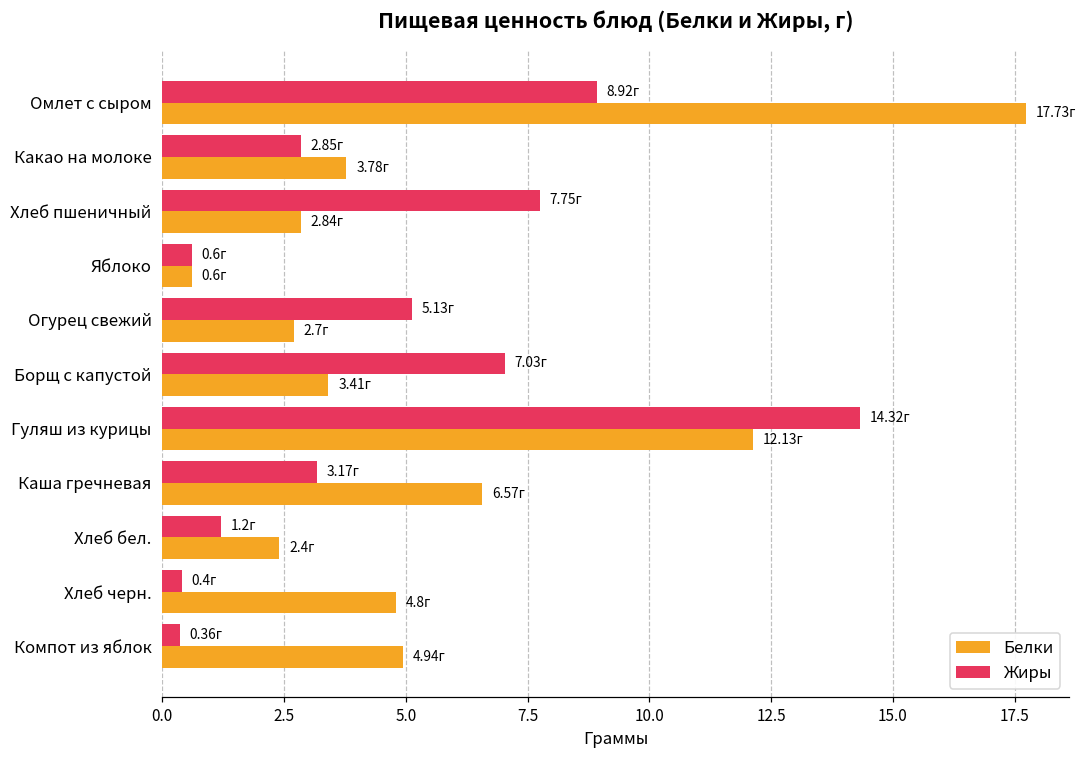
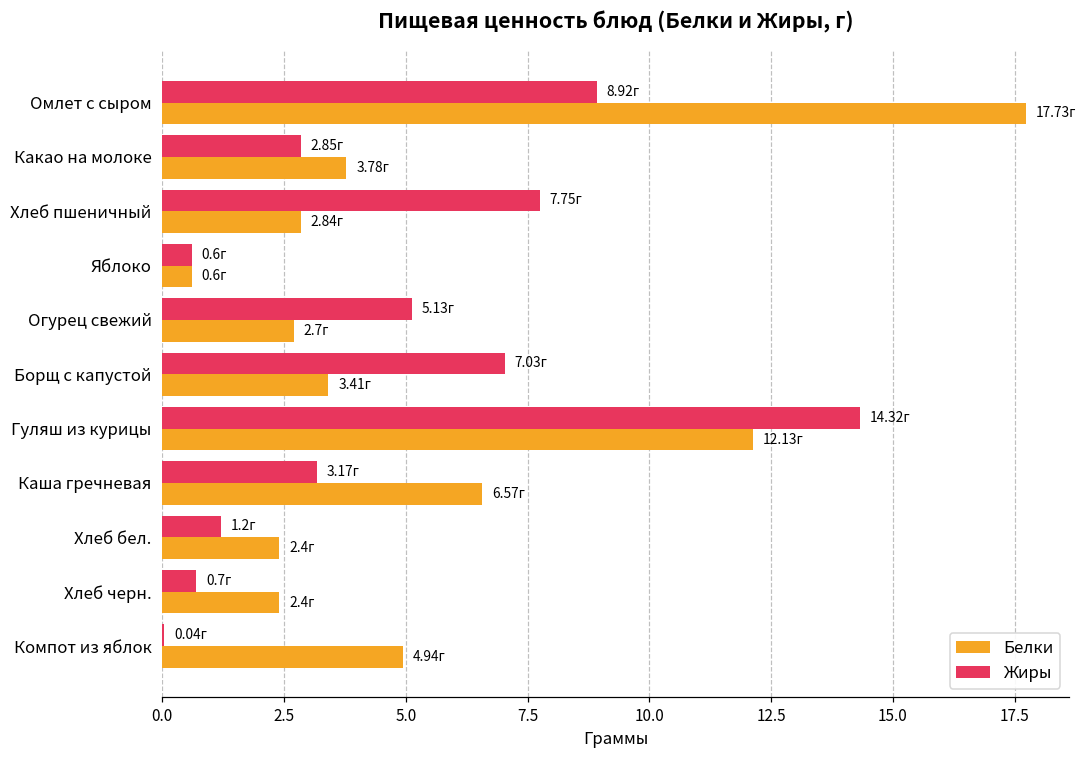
  {
    "Белки": {
      "Омлет с сыром": "17.73г",
      "Какао на молоке": "3.78г",
      "Хлеб пшеничный": "2.84г",
      "Яблоко": "0.6г",
      "Огурец свежий": "2.7г",
      "Борщ с капустой": "3.41г",
      "Гуляш из курицы": "12.13г",
      "Каша гречневая": "6.57г",
      "Хлеб бел.": "2.4г",
-     "Хлеб черн.": "4.8г",
+     "Хлеб черн.": "2.4г",
      "Компот из яблок": "4.94г"
    },
    "Жиры": {
      "Омлет с сыром": "8.92г",
      "Какао на молоке": "2.85г",
      "Хлеб пшеничный": "7.75г",
      "Яблоко": "0.6г",
      "Огурец свежий": "5.13г",
      "Борщ с капустой": "7.03г",
      "Гуляш из курицы": "14.32г",
      "Каша гречневая": "3.17г",
      "Хлеб бел.": "1.2г",
-     "Хлеб черн.": "0.4г",
-     "Компот из яблок": "0.36г"
+     "Хлеб черн.": "0.7г",
+     "Компот из яблок": "0.04г"
    }
  }
